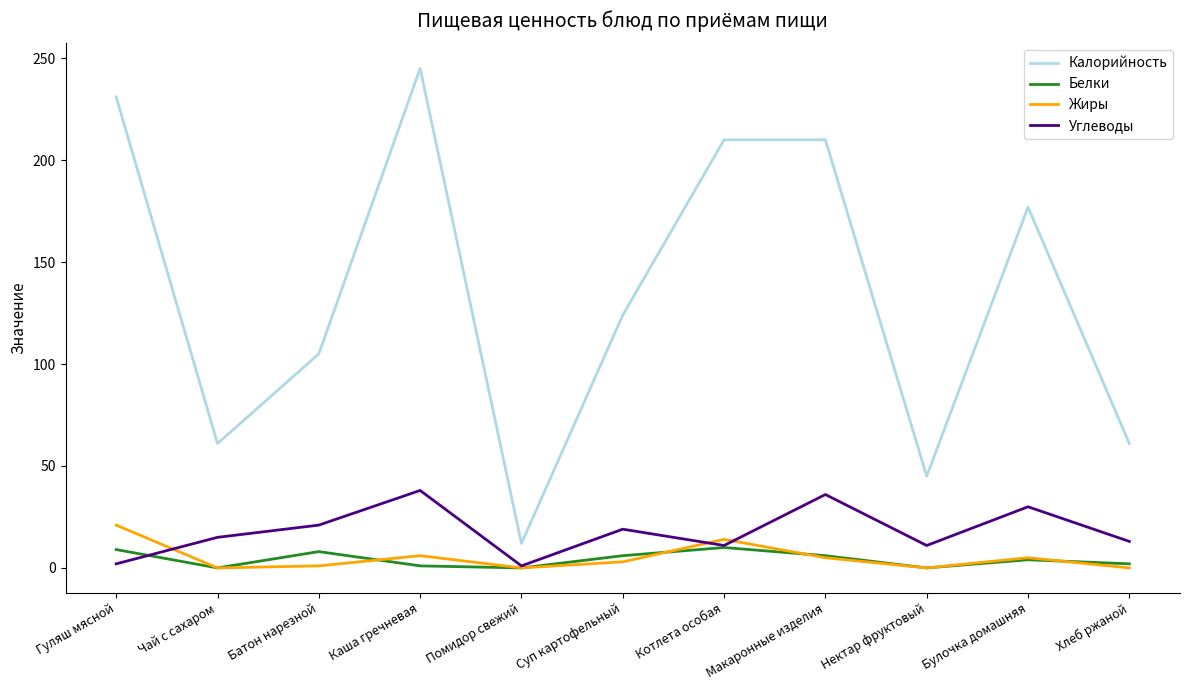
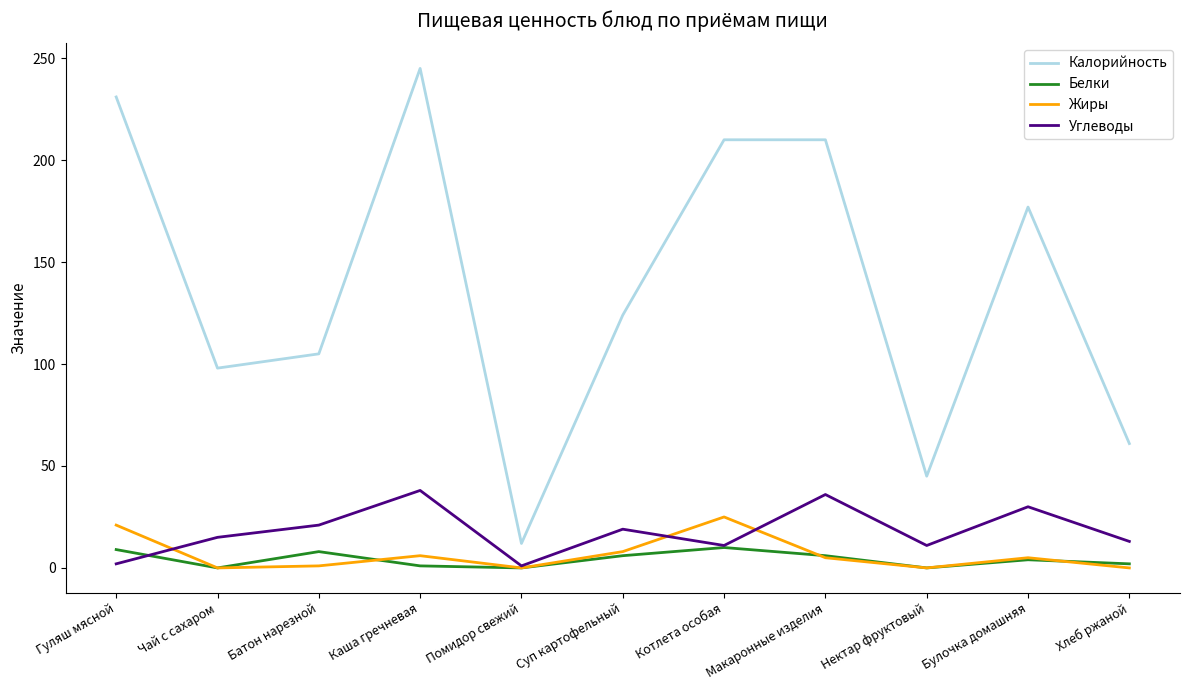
  {
    "Калорийность": {
      "Гуляш мясной": 231,
-     "Чай с сахаром": 61,
+     "Чай с сахаром": 98,
      "Батон нарезной": 105,
      "Каша гречневая": 245,
      "Помидор свежий": 12,
      "Суп картофельный": 124,
      "Котлета особая": 210,
      "Макаронные изделия": 210,
      "Нектар фруктовый": 45,
      "Булочка домашняя": 177,
      "Хлеб ржаной": 61
    },
    "Белки": {
      "Гуляш мясной": 9,
      "Батон нарезной": 8,
      "Каша гречневая": 1,
      "Суп картофельный": 6,
      "Хлеб ржаной": 2
    },
    "Жиры": {
      "Гуляш мясной": 21,
      "Батон нарезной": 1,
      "Каша гречневая": 6,
-     "Суп картофельный": 3,
-     "Котлета особая": 14,
+     "Суп картофельный": 8,
+     "Котлета особая": 25,
      "Хлеб ржаной": 0
    },
    "Углеводы": {
      "Гуляш мясной": 2,
      "Чай с сахаром": 15,
      "Батон нарезной": 21,
      "Каша гречневая": 38,
      "Суп картофельный": 19,
      "Макаронные изделия": 36,
      "Нектар фруктовый": 11,
      "Булочка домашняя": 30,
      "Хлеб ржаной": 13
    }
  }
